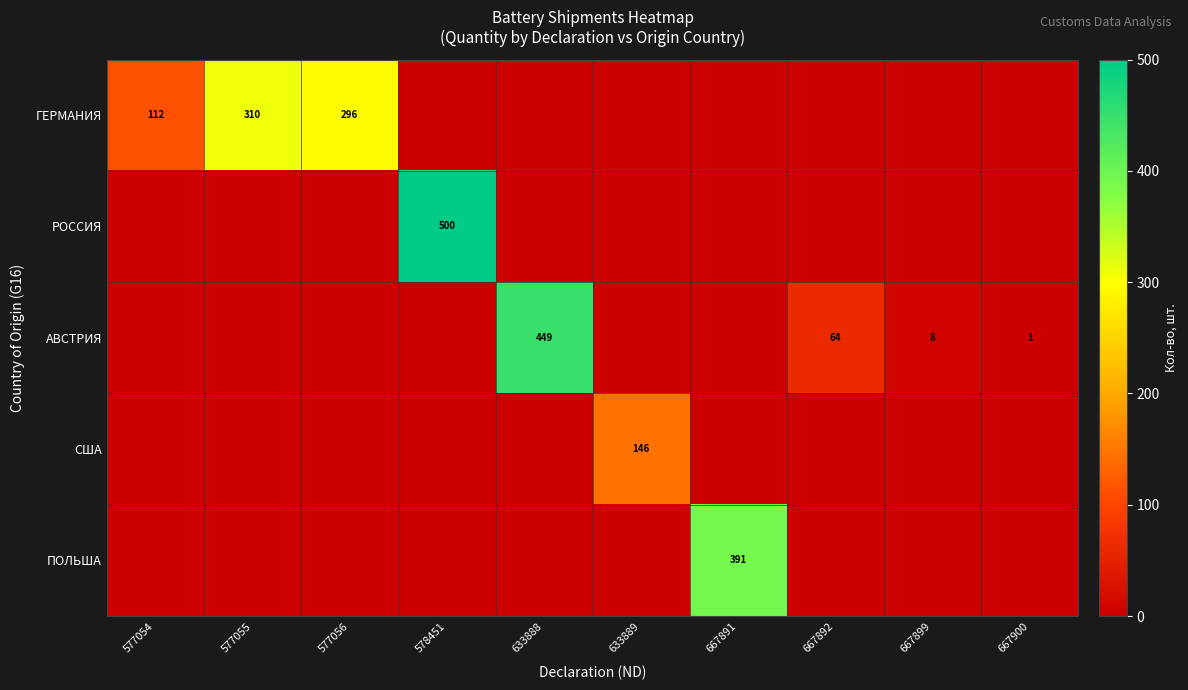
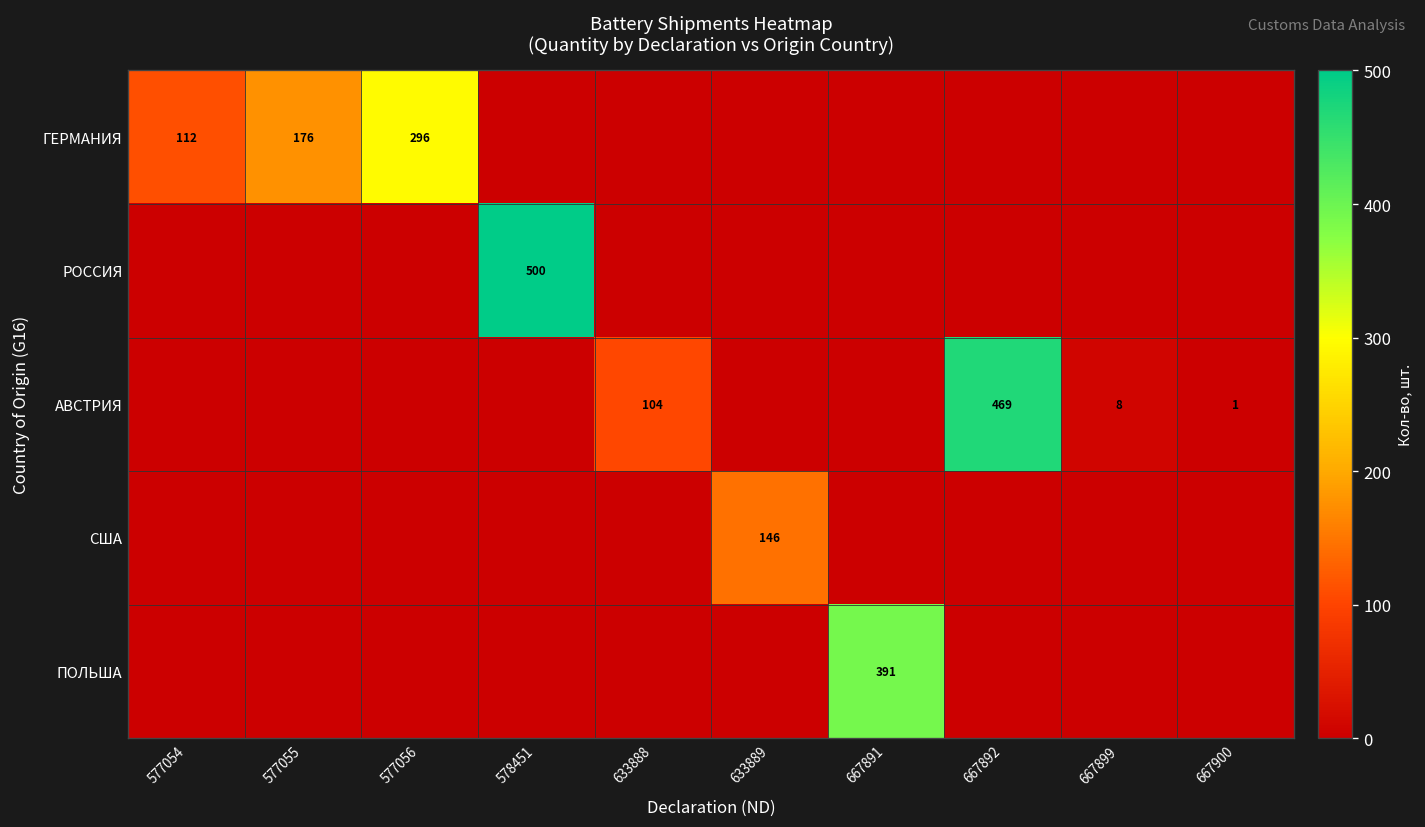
  {
    "ГЕРМАНИЯ": {
      "577054": 112,
-     "577055": 310,
+     "577055": 176,
      "577056": 296
    },
    "РОССИЯ": {
      "578451": 500
    },
    "АВСТРИЯ": {
-     "633888": 449,
-     "667892": 64,
+     "633888": 104,
+     "667892": 469,
      "667899": 8,
      "667900": 1
    },
    "США": {
      "633889": 146
    },
    "ПОЛЬША": {
      "667891": 391
    }
  }
